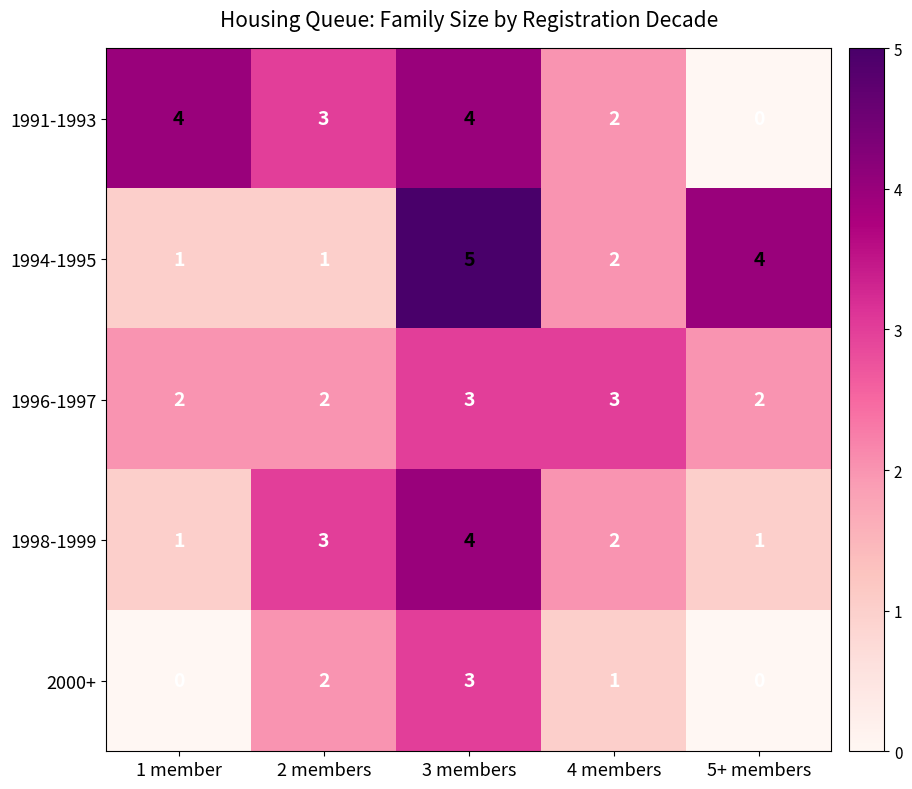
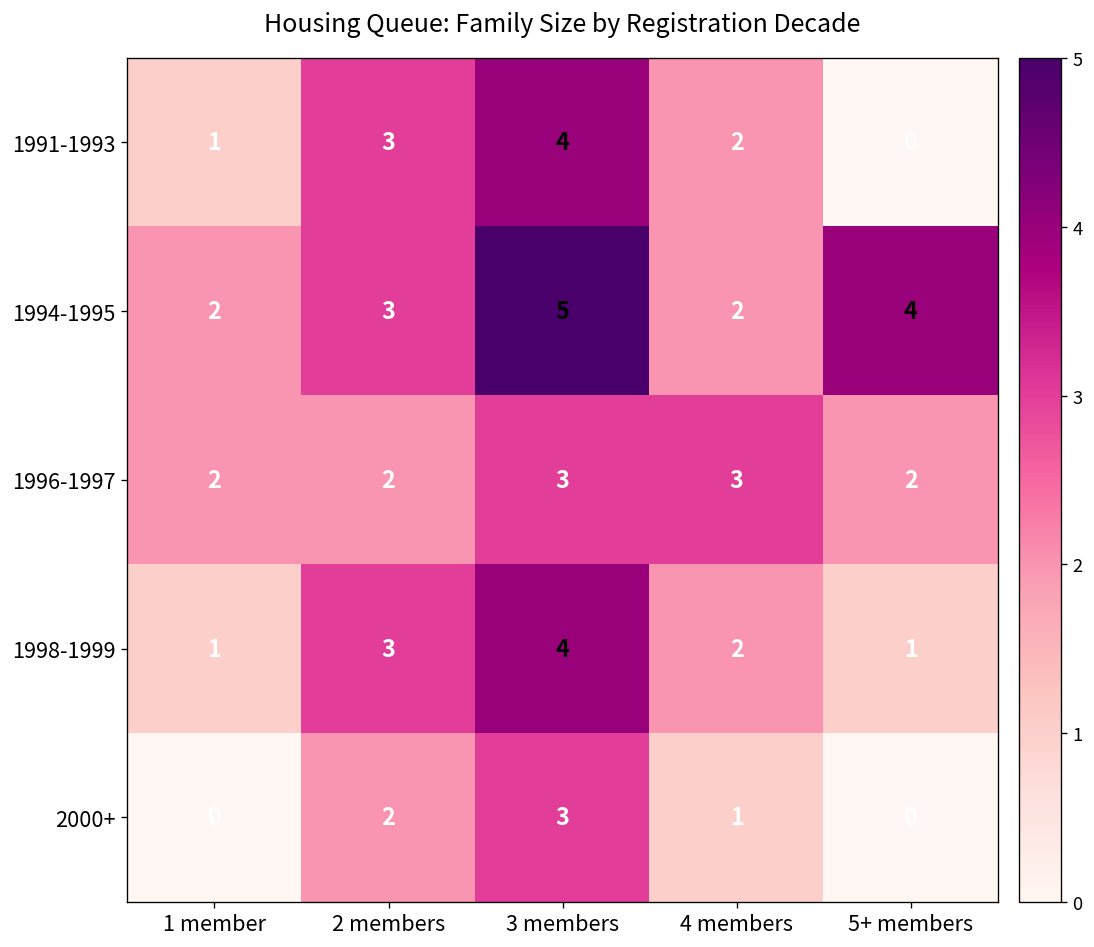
  {
    "1991-1993": {
-     "1 member": 4,
+     "1 member": 1,
      "2 members": 3,
      "3 members": 4,
      "4 members": 2
    },
    "1994-1995": {
-     "1 member": 1,
-     "2 members": 1,
+     "1 member": 2,
+     "2 members": 3,
      "3 members": 5,
      "4 members": 2,
      "5+ members": 4
    },
    "1996-1997": {
      "1 member": 2,
      "2 members": 2,
      "3 members": 3,
      "4 members": 3,
      "5+ members": 2
    },
    "1998-1999": {
      "1 member": 1,
      "2 members": 3,
      "3 members": 4,
      "4 members": 2,
      "5+ members": 1
    },
    "2000+": {
      "2 members": 2,
      "3 members": 3,
      "4 members": 1
    }
  }
